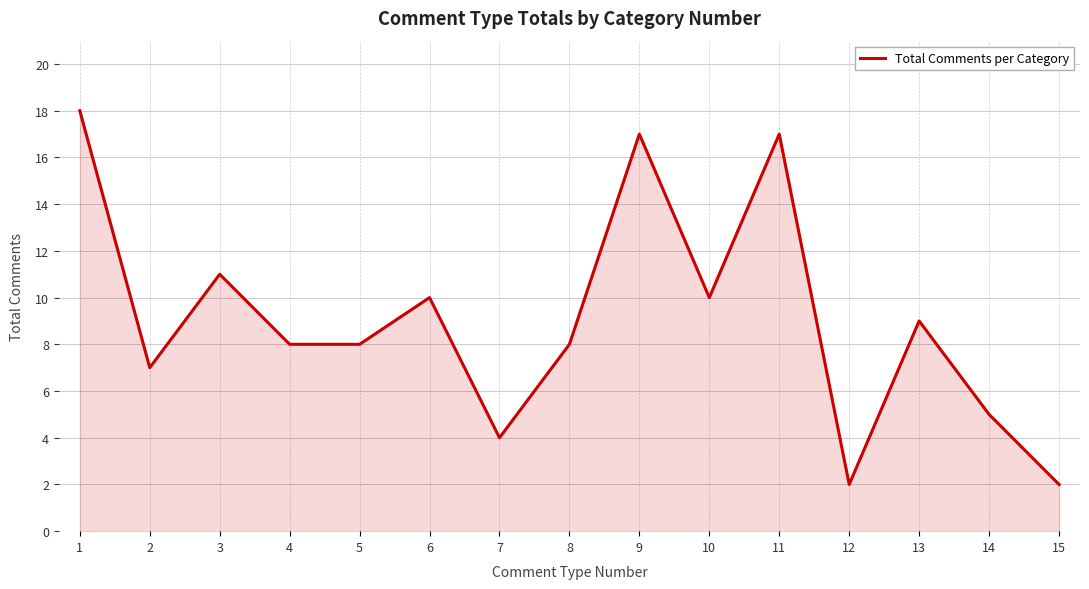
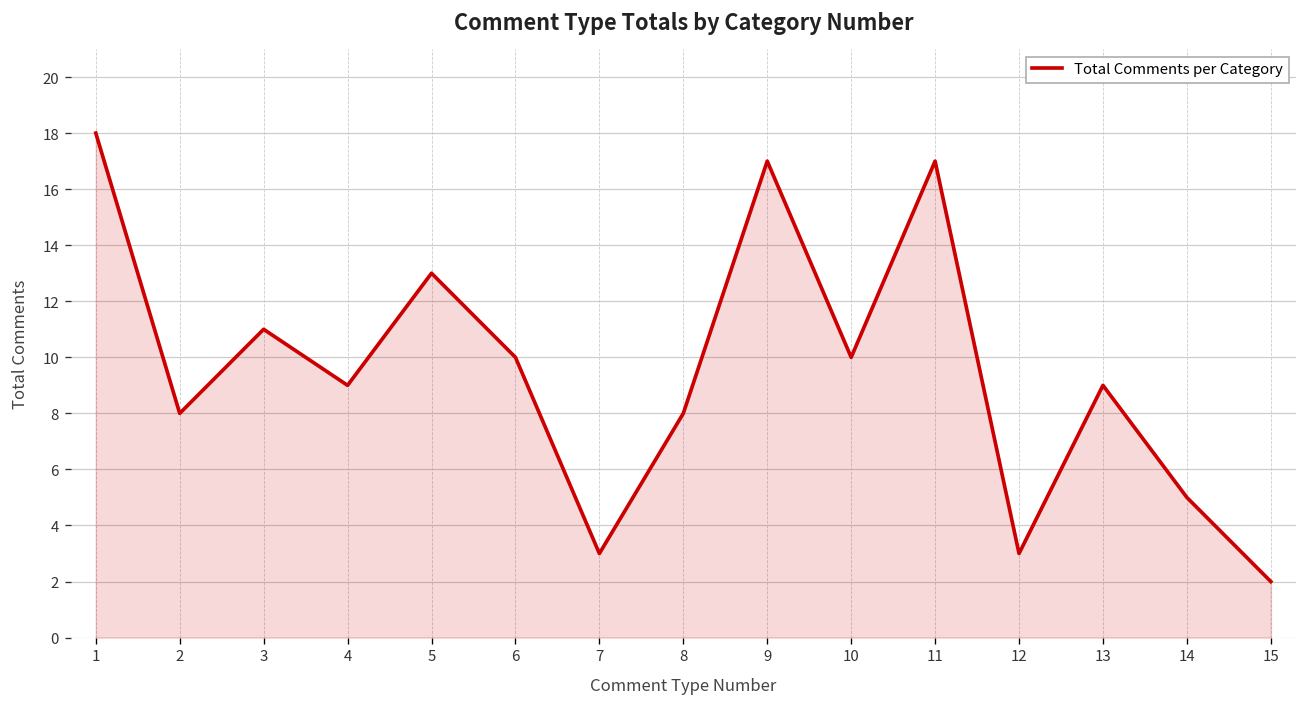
  {
    "1": 18,
-   "2": 7,
+   "2": 8,
    "3": 11,
-   "4": 8,
-   "5": 8,
+   "4": 9,
+   "5": 13,
    "6": 10,
-   "7": 4,
+   "7": 3,
    "8": 8,
    "9": 17,
    "10": 10,
    "11": 17,
-   "12": 2,
+   "12": 3,
    "13": 9,
    "14": 5,
    "15": 2
  }
